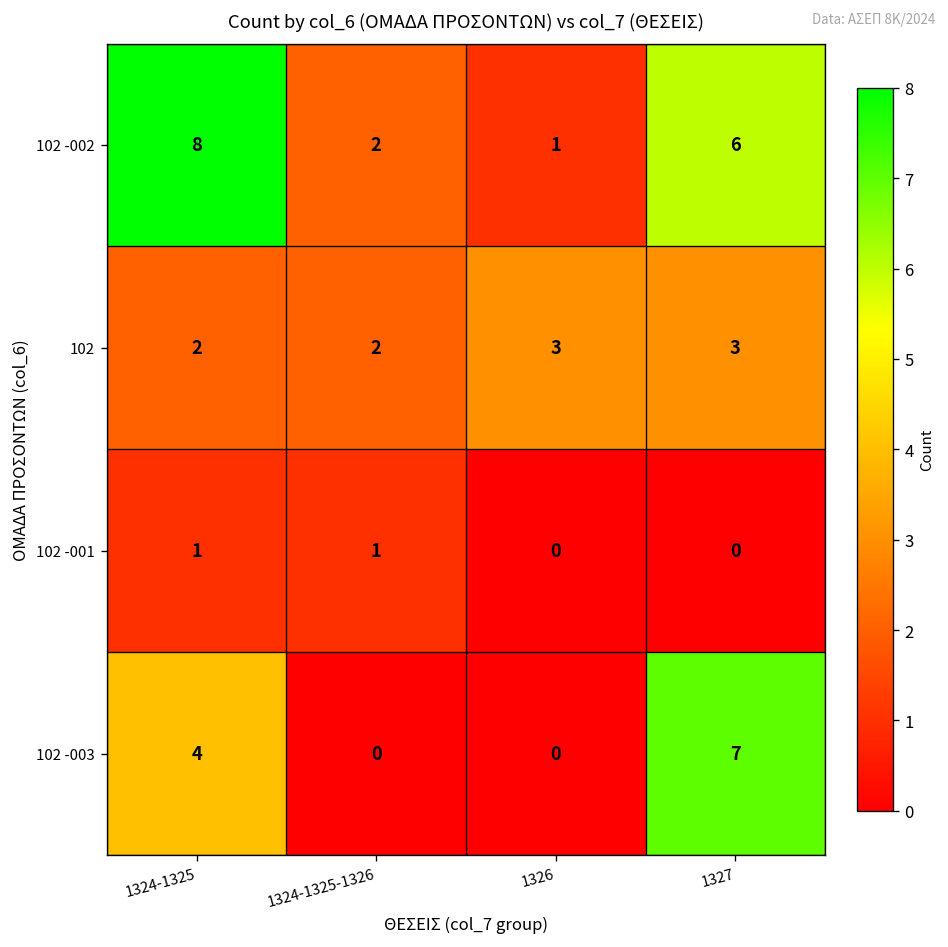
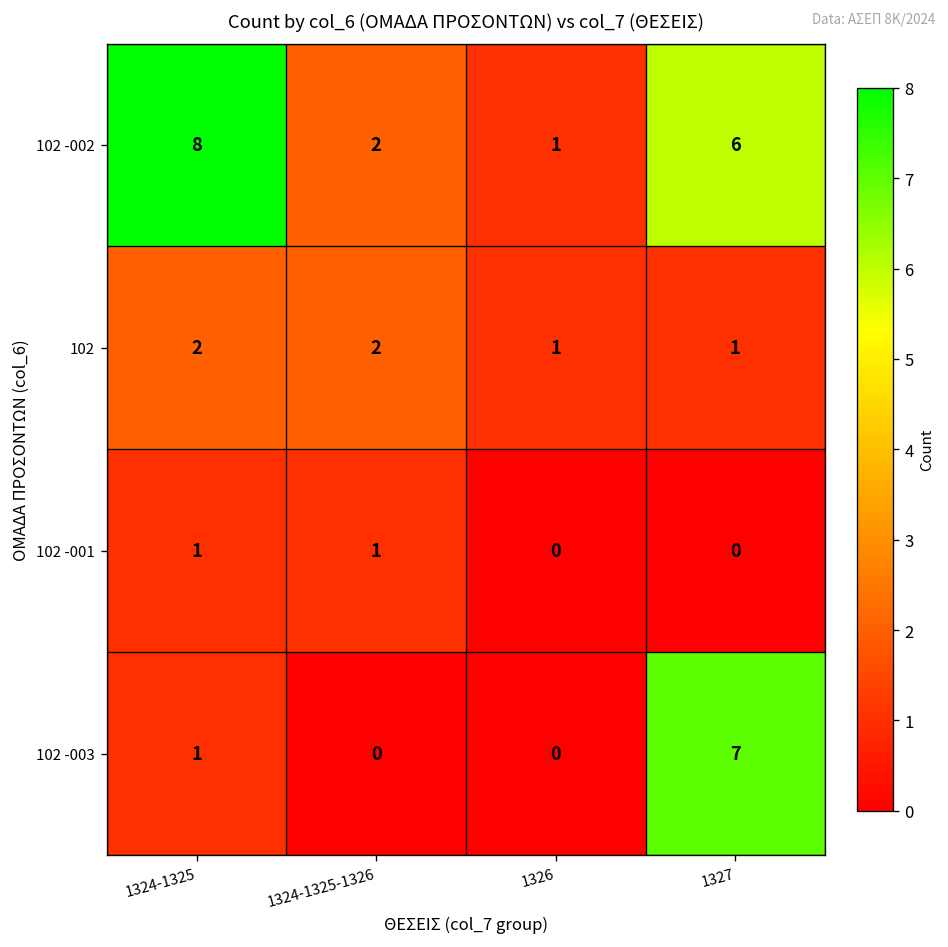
  {
    "102 -002": {
      "1324-1325": 8,
      "1324-1325-1326": 2,
      "1326": 1,
      "1327": 6
    },
    "102": {
      "1324-1325": 2,
      "1324-1325-1326": 2,
-     "1326": 3,
-     "1327": 3
+     "1326": 1,
+     "1327": 1
    },
    "102 -001": {
      "1324-1325": 1,
      "1324-1325-1326": 1,
      "1326": 0,
      "1327": 0
    },
    "102 -003": {
-     "1324-1325": 4,
+     "1324-1325": 1,
      "1324-1325-1326": 0,
      "1326": 0,
      "1327": 7
    }
  }
